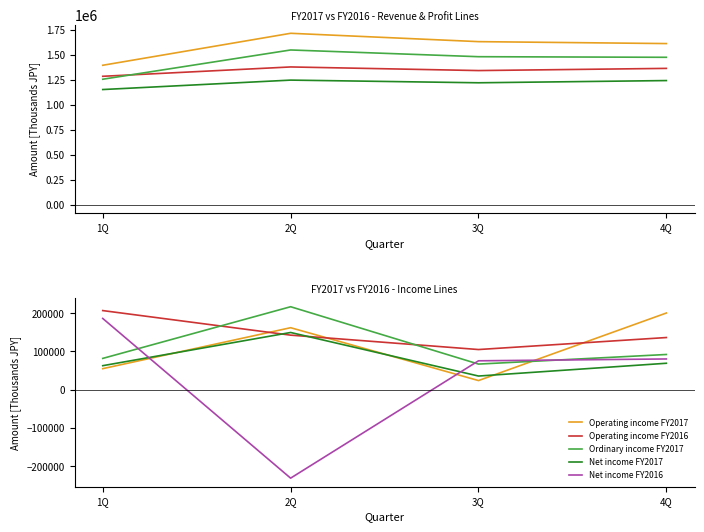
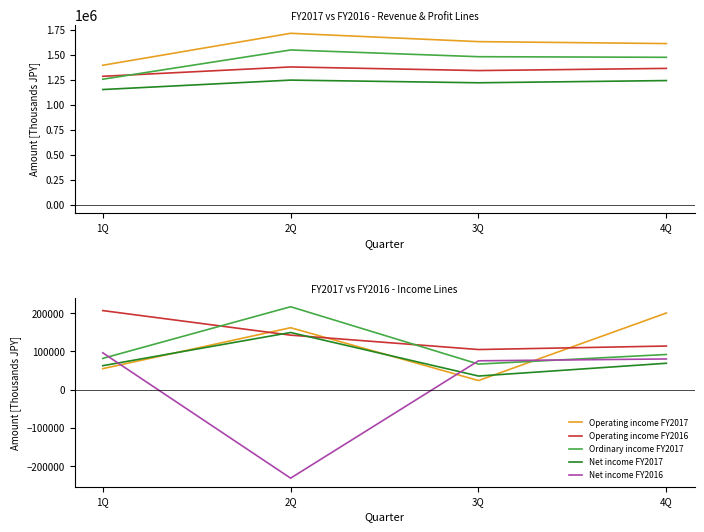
  {
    "FY2017 vs FY2016 - Income Lines": {
      "Operating income FY2017": {
        "1Q": 50000,
        "2Q": 160000,
        "3Q": 20000,
        "4Q": 200000
      },
      "Operating income FY2016": {
        "1Q": 210000,
        "2Q": 140000,
        "3Q": 100000,
-       "4Q": 140000
+       "4Q": 110000
      },
      "Net income FY2016": {
-       "1Q": 190000,
+       "1Q": 100000,
        "2Q": -230000,
        "3Q": 80000,
        "4Q": 80000
      }
    }
  }
